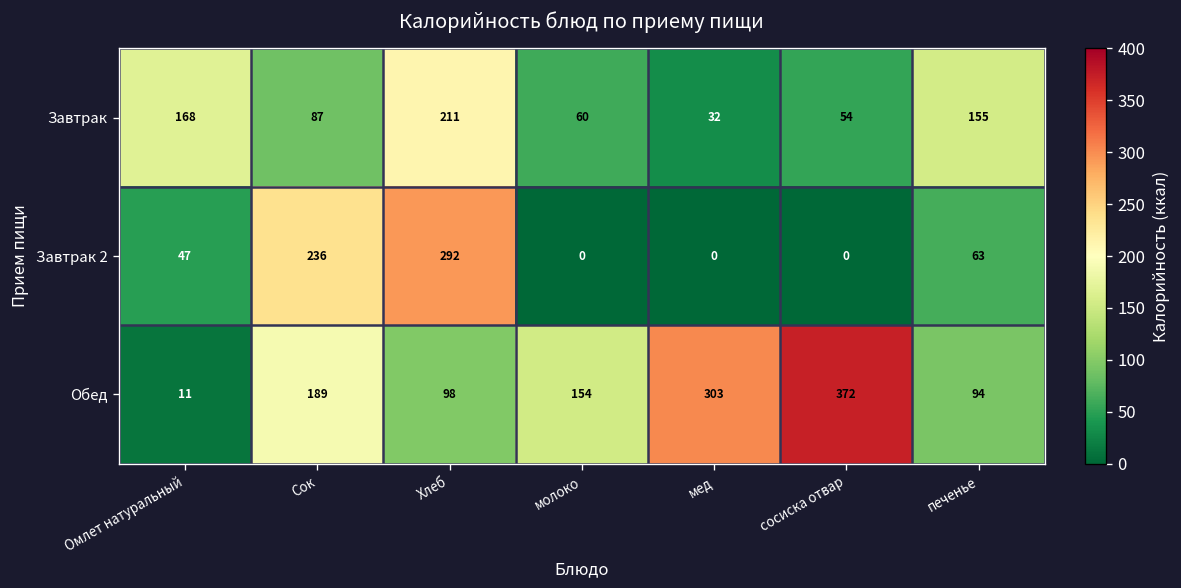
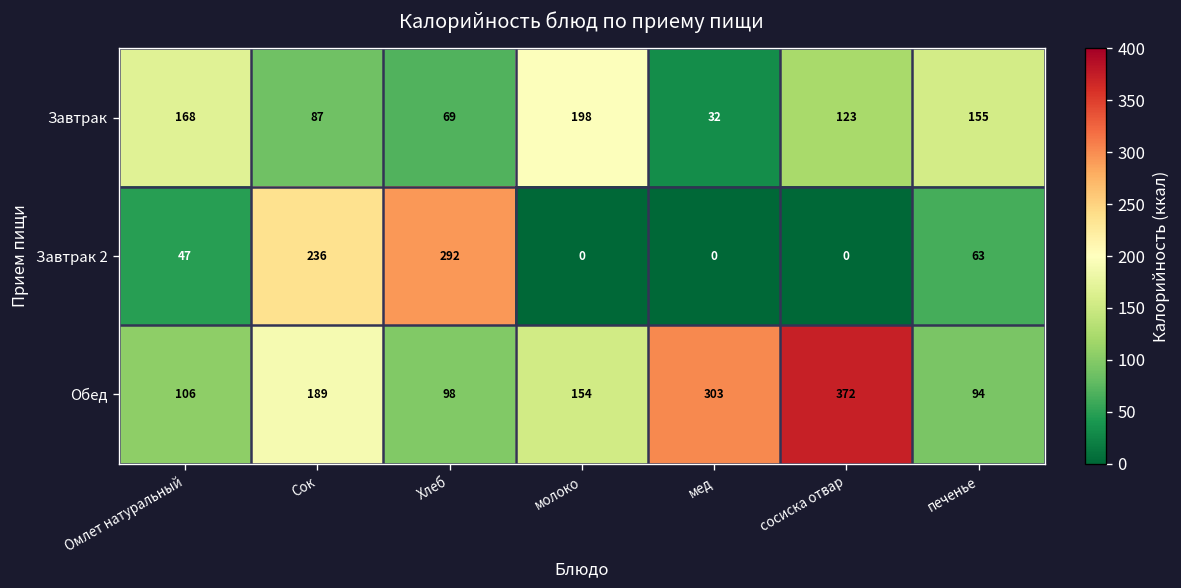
  {
    "Завтрак": {
      "Омлет натуральный": 168,
      "Сок": 87,
-     "Хлеб": 211,
-     "молоко": 60,
+     "Хлеб": 69,
+     "молоко": 198,
      "мед": 32,
-     "сосиска отвар": 54,
+     "сосиска отвар": 123,
      "печенье": 155
    },
    "Завтрак 2": {
      "Омлет натуральный": 47,
      "Сок": 236,
      "Хлеб": 292,
      "молоко": 0,
      "мед": 0,
      "сосиска отвар": 0,
      "печенье": 63
    },
    "Обед": {
-     "Омлет натуральный": 11,
+     "Омлет натуральный": 106,
      "Сок": 189,
      "Хлеб": 98,
      "молоко": 154,
      "мед": 303,
      "сосиска отвар": 372,
      "печенье": 94
    }
  }
